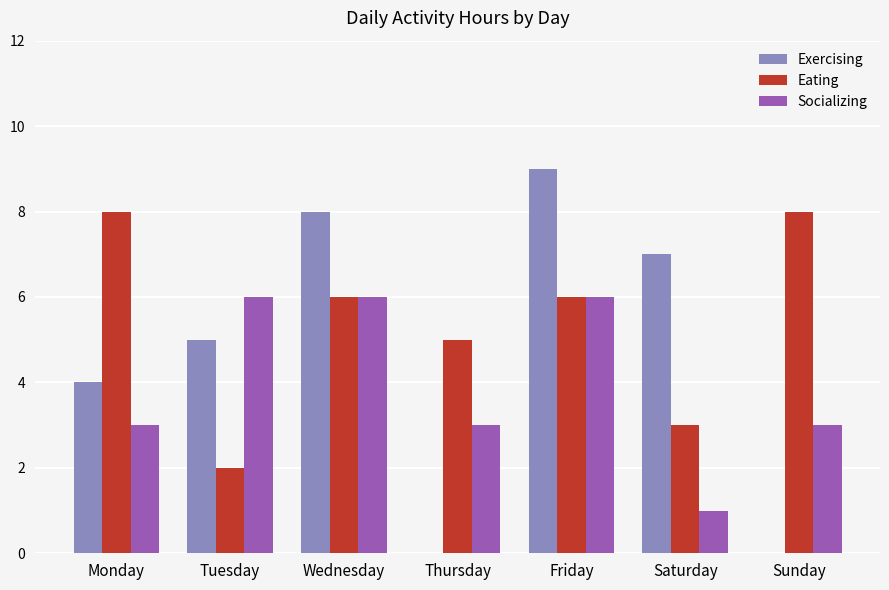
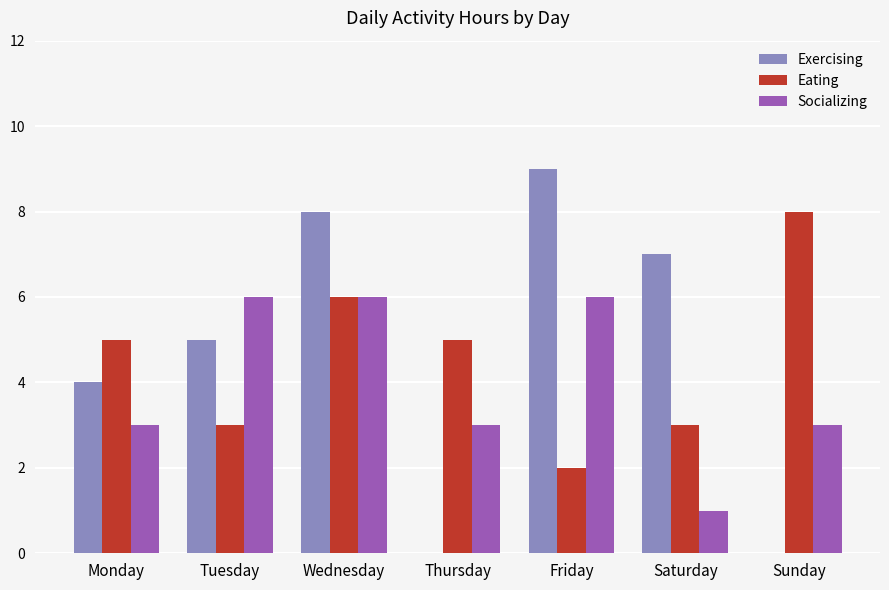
  {
    "Eating": {
-     "Monday": 8,
-     "Tuesday": 2,
+     "Monday": 5,
+     "Tuesday": 3,
      "Wednesday": 6,
      "Thursday": 5,
-     "Friday": 6,
+     "Friday": 2,
      "Saturday": 3,
      "Sunday": 8
    }
  }
